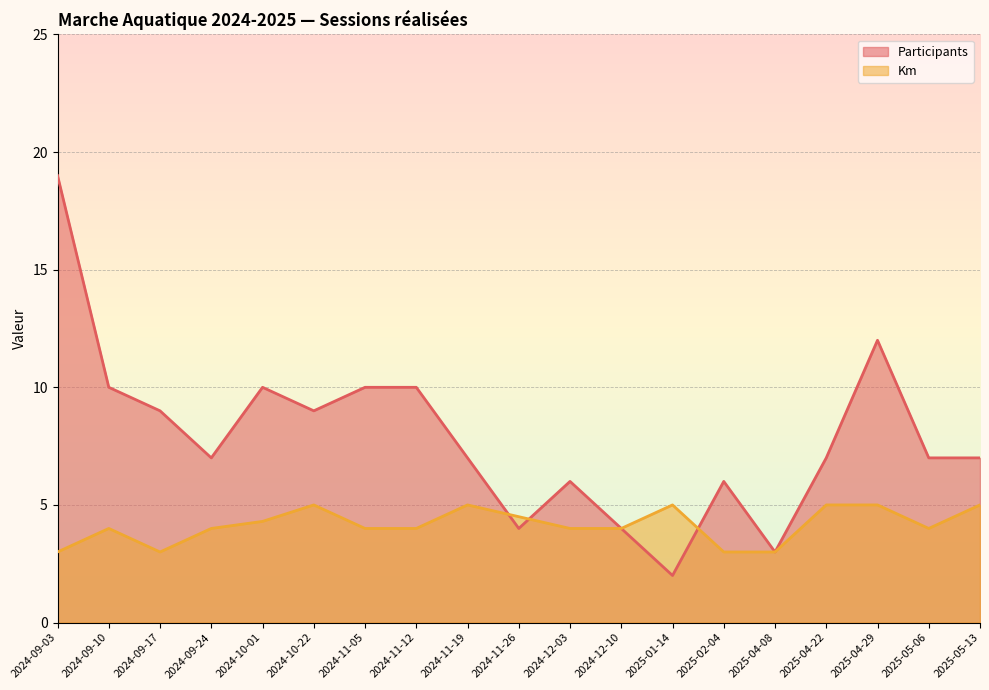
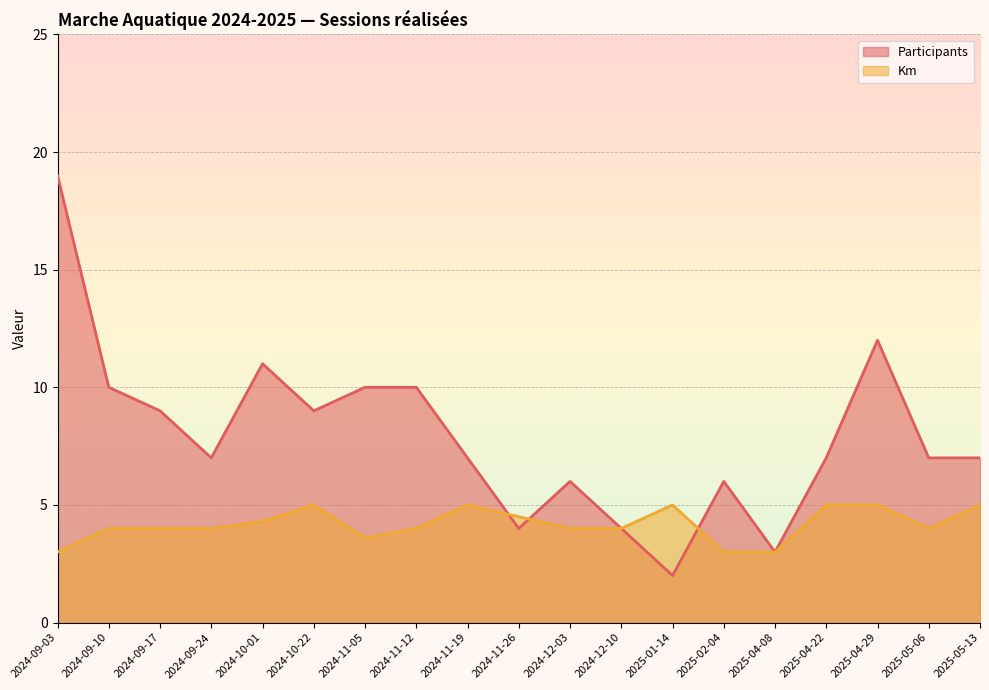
  {
    "Participants": {
      "2024-09-03": 19,
      "2024-09-10": 10,
      "2024-09-17": 9,
      "2024-09-24": 7,
-     "2024-10-01": 10,
+     "2024-10-01": 11,
      "2024-10-22": 9,
      "2024-11-05": 10,
      "2024-11-12": 10,
      "2024-11-19": 7,
      "2024-11-26": 4,
      "2024-12-03": 6,
      "2025-01-14": 2,
      "2025-02-04": 6,
      "2025-04-22": 7,
      "2025-04-29": 12,
      "2025-05-06": 7,
      "2025-05-13": 7
    },
    "Km": {
      "2024-09-03": 3.0,
      "2024-09-10": 4.0,
-     "2024-09-17": 3,
+     "2024-09-17": 4,
      "2024-09-24": 4.0,
      "2024-10-01": 4.3,
      "2024-10-22": 5.0,
-     "2024-11-05": 4.0,
+     "2024-11-05": 3.6,
      "2024-11-12": 4.0,
      "2024-11-19": 5.0,
      "2024-11-26": 4.5,
      "2024-12-03": 4.0,
      "2025-01-14": 5.0,
      "2025-02-04": 3.0,
      "2025-04-22": 5.0,
      "2025-04-29": 5.0,
      "2025-05-06": 4.0,
      "2025-05-13": 5.0
    }
  }
